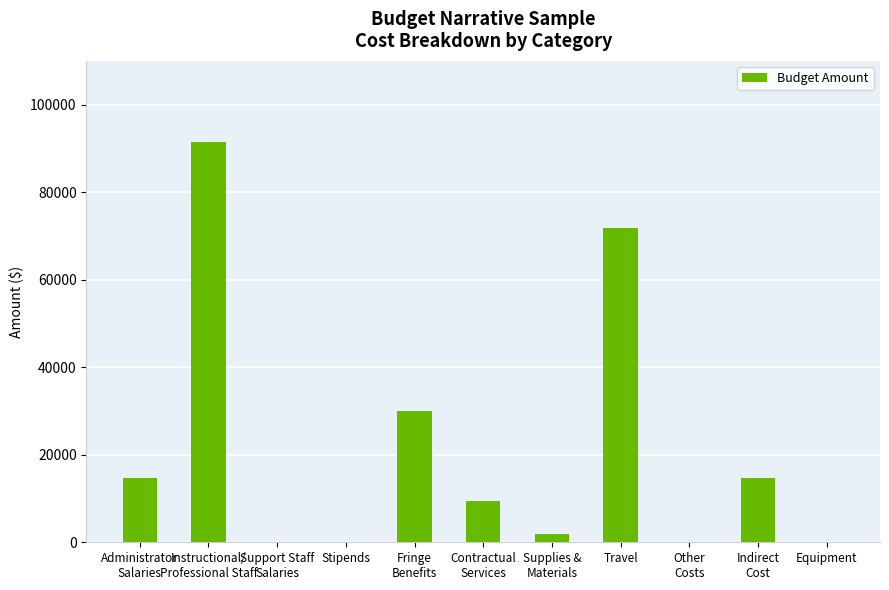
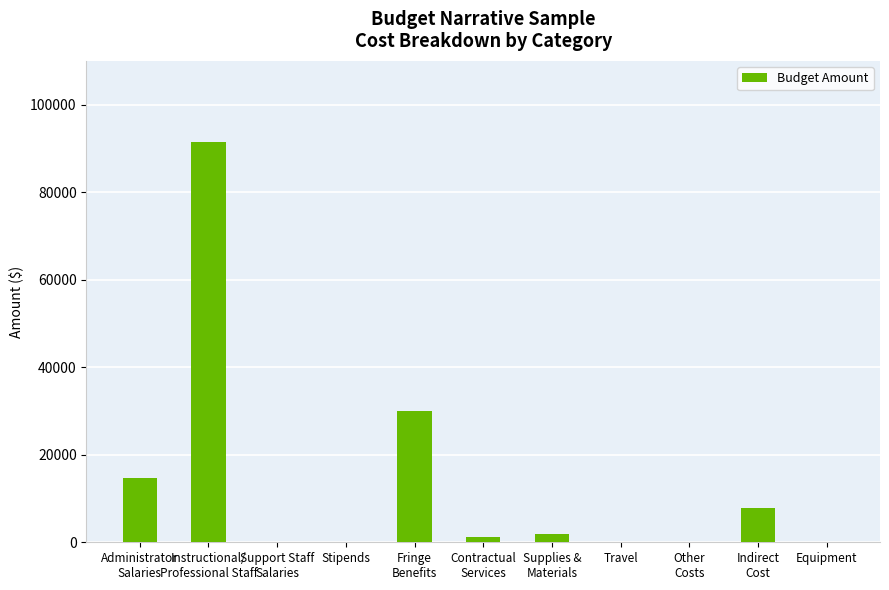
  {
    "Stipends": 0,
    "Fringe Benefits": 30000,
-   "Contractual Services": 9000,
+   "Contractual Services": 1000,
    "Supplies & Materials": 2000,
-   "Travel": 72000,
+   "Travel": 0,
    "Other Costs": 0,
-   "Indirect Cost": 15000,
+   "Indirect Cost": 8000,
    "Equipment": 0
  }
